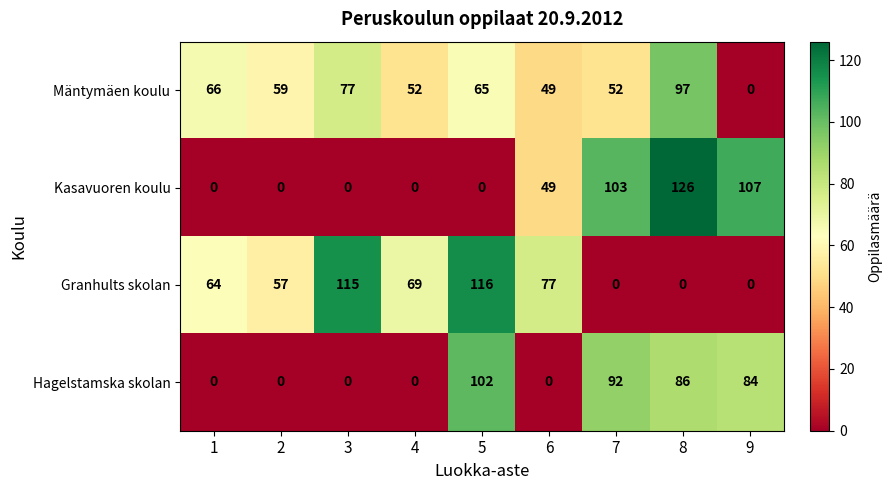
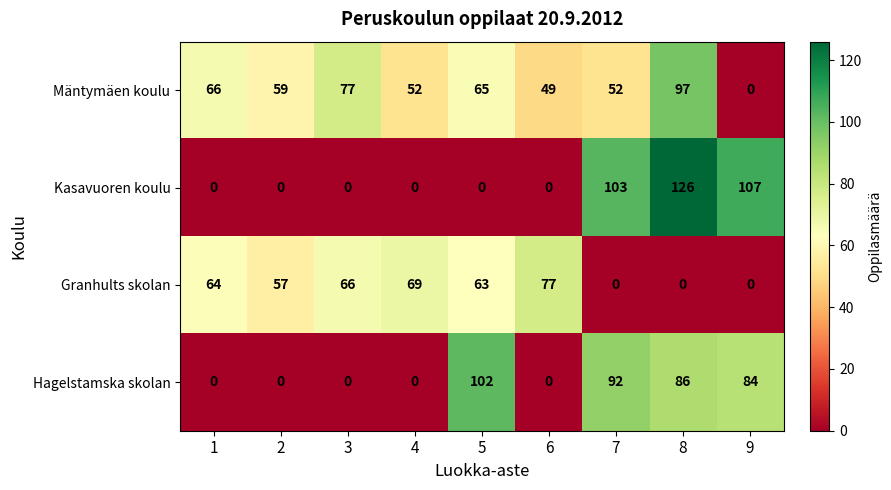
  {
    "Mäntymäen koulu": {
      "1": 66,
      "2": 59,
      "3": 77,
      "4": 52,
      "5": 65,
      "6": 49,
      "7": 52,
      "8": 97,
      "9": 0
    },
    "Kasavuoren koulu": {
      "1": 0,
      "2": 0,
      "3": 0,
      "4": 0,
      "5": 0,
-     "6": 49,
+     "6": 0,
      "7": 103,
      "8": 126,
      "9": 107
    },
    "Granhults skolan": {
      "1": 64,
      "2": 57,
-     "3": 115,
+     "3": 66,
      "4": 69,
-     "5": 116,
+     "5": 63,
      "6": 77,
      "7": 0,
      "8": 0,
      "9": 0
    },
    "Hagelstamska skolan": {
      "1": 0,
      "2": 0,
      "3": 0,
      "4": 0,
      "5": 102,
      "6": 0,
      "7": 92,
      "8": 86,
      "9": 84
    }
  }
